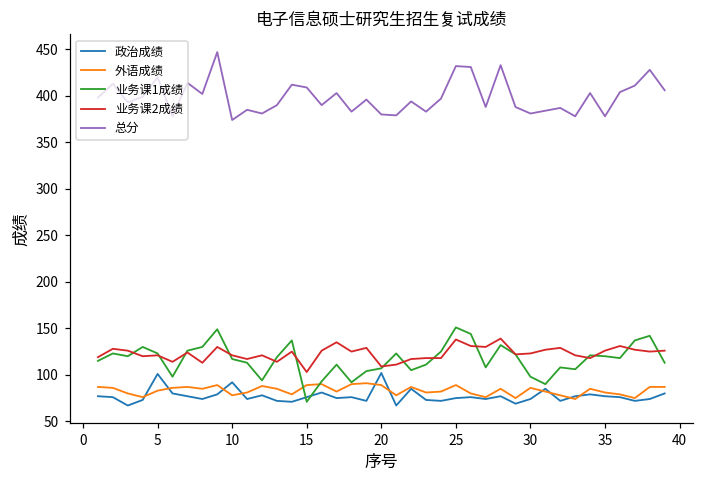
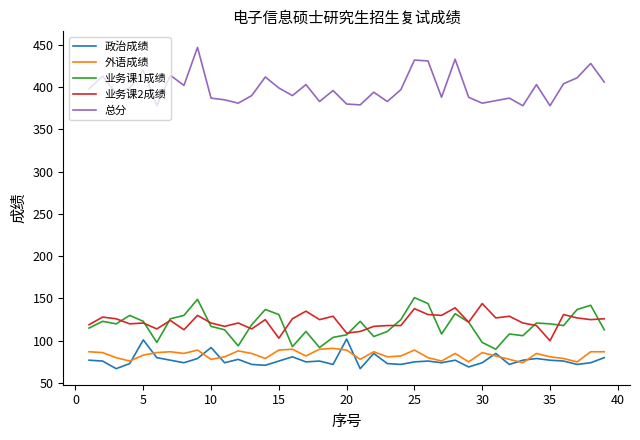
  {
    "政治成绩": {
      "5": 100,
      "10": 90,
      "15": 80,
      "20": 100,
      "25": 80,
      "30": 70,
      "35": 80
    },
    "外语成绩": {
      "5": 80,
      "10": 80,
      "15": 90,
      "20": 90,
      "25": 90,
      "30": 90,
      "35": 80
    },
    "业务课1成绩": {
      "10": 120,
-     "15": 70,
+     "15": 130,
      "25": 150,
      "30": 100,
      "35": 120
    },
    "业务课2成绩": {
      "10": 120,
      "15": 100,
      "25": 140,
-     "30": 120,
-     "35": 130
+     "30": 140,
+     "35": 100
    },
    "总分": {
-     "10": 370,
-     "15": 410,
+     "10": 390,
+     "15": 400,
      "20": 380,
      "25": 430,
      "30": 380,
      "35": 380
    }
  }
